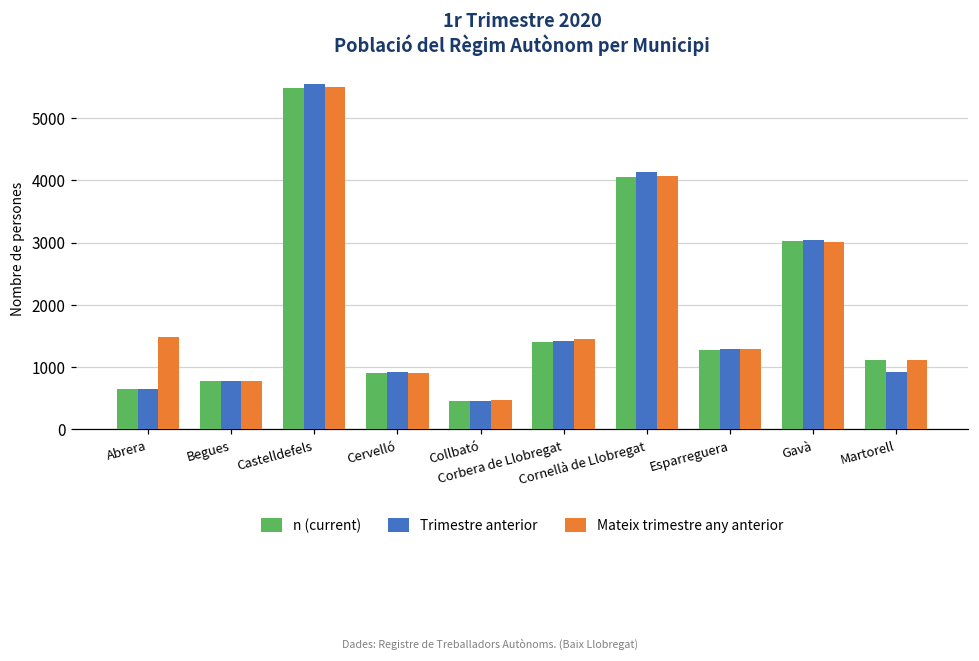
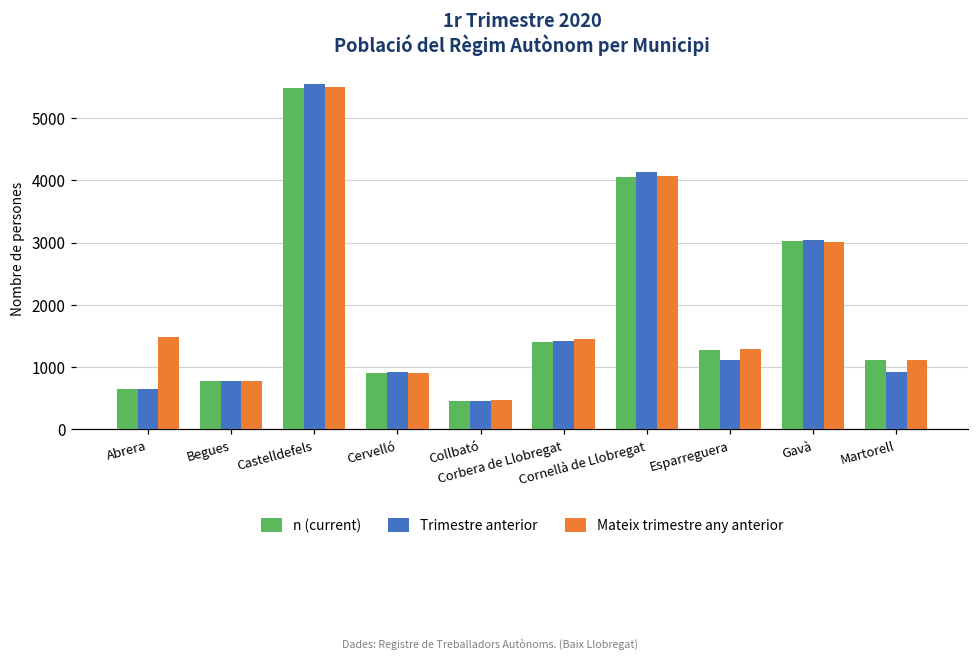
  {
    "n (current)": {
      "Abrera": 700,
      "Begues": 800,
      "Castelldefels": 5500,
      "Cervelló": 900,
      "Collbató": 500,
      "Corbera de Llobregat": 1400,
      "Cornellà de Llobregat": 4100,
      "Esparreguera": 1300,
      "Gavà": 3000,
      "Martorell": 1100
    },
    "Trimestre anterior": {
      "Abrera": 700,
      "Begues": 800,
      "Castelldefels": 5500,
      "Cervelló": 900,
      "Collbató": 500,
      "Corbera de Llobregat": 1400,
      "Cornellà de Llobregat": 4100,
-     "Esparreguera": 1300,
+     "Esparreguera": 1100,
      "Gavà": 3000,
      "Martorell": 900
    },
    "Mateix trimestre any anterior": {
      "Abrera": 1500,
      "Begues": 800,
      "Castelldefels": 5500,
      "Cervelló": 900,
      "Collbató": 500,
      "Corbera de Llobregat": 1400,
      "Cornellà de Llobregat": 4100,
      "Esparreguera": 1300,
      "Gavà": 3000,
      "Martorell": 1100
    }
  }
